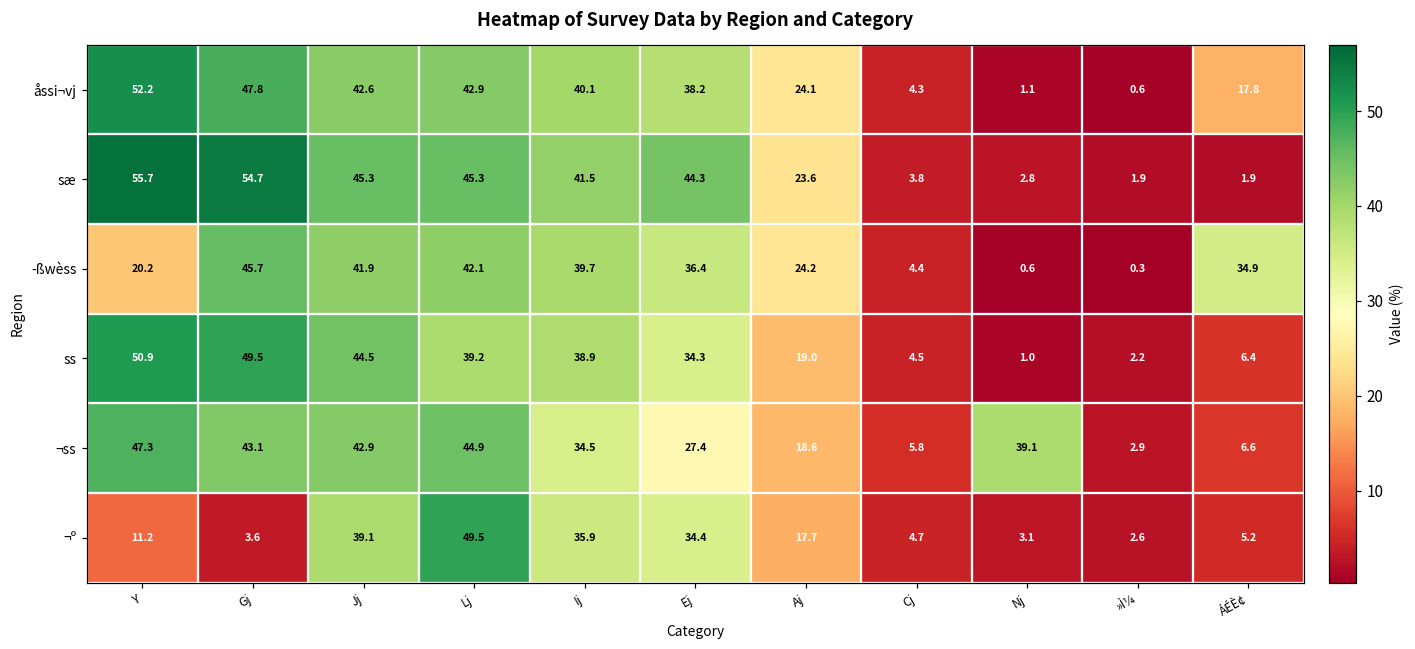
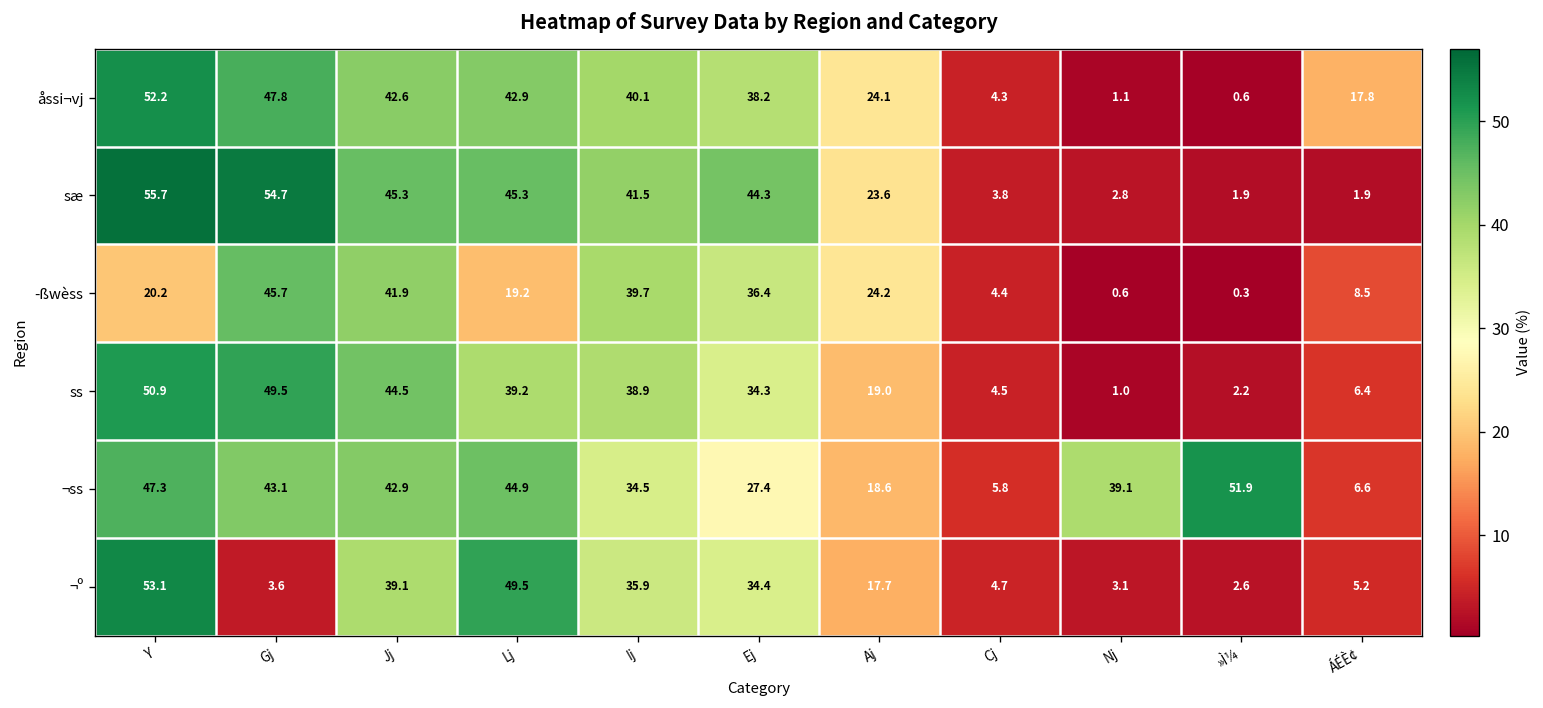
  {
    "åssi¬vj": {
      "Y": 52.2,
      "Gj": 47.8,
      "Jj": 42.6,
      "Lj": 42.9,
      "Ij": 40.1,
      "Ej": 38.2,
      "Aj": 24.1,
      "Cj": 4.3,
      "Nj": 1.1,
      "»Ì¼": 0.6,
      "ÁÉÈ¢": 17.8
    },
    "sæ": {
      "Y": 55.7,
      "Gj": 54.7,
      "Jj": 45.3,
      "Lj": 45.3,
      "Ij": 41.5,
      "Ej": 44.3,
      "Aj": 23.6,
      "Cj": 3.8,
      "Nj": 2.8,
      "»Ì¼": 1.9,
      "ÁÉÈ¢": 1.9
    },
    "­ßwèss": {
      "Y": 20.2,
      "Gj": 45.7,
      "Jj": 41.9,
-     "Lj": 42.1,
+     "Lj": 19.2,
      "Ij": 39.7,
      "Ej": 36.4,
      "Aj": 24.2,
      "Cj": 4.4,
      "Nj": 0.6,
      "»Ì¼": 0.3,
-     "ÁÉÈ¢": 34.9
+     "ÁÉÈ¢": 8.5
    },
    "ss": {
      "Y": 50.9,
      "Gj": 49.5,
      "Jj": 44.5,
      "Lj": 39.2,
      "Ij": 38.9,
      "Ej": 34.3,
      "Aj": 19.0,
      "Cj": 4.5,
      "Nj": 1.0,
      "»Ì¼": 2.2,
      "ÁÉÈ¢": 6.4
    },
    "¬ss": {
      "Y": 47.3,
      "Gj": 43.1,
      "Jj": 42.9,
      "Lj": 44.9,
      "Ij": 34.5,
      "Ej": 27.4,
      "Aj": 18.6,
      "Cj": 5.8,
      "Nj": 39.1,
-     "»Ì¼": 2.9,
+     "»Ì¼": 51.9,
      "ÁÉÈ¢": 6.6
    },
    "¬º": {
-     "Y": 11.2,
+     "Y": 53.1,
      "Gj": 3.6,
      "Jj": 39.1,
      "Lj": 49.5,
      "Ij": 35.9,
      "Ej": 34.4,
      "Aj": 17.7,
      "Cj": 4.7,
      "Nj": 3.1,
      "»Ì¼": 2.6,
      "ÁÉÈ¢": 5.2
    }
  }
